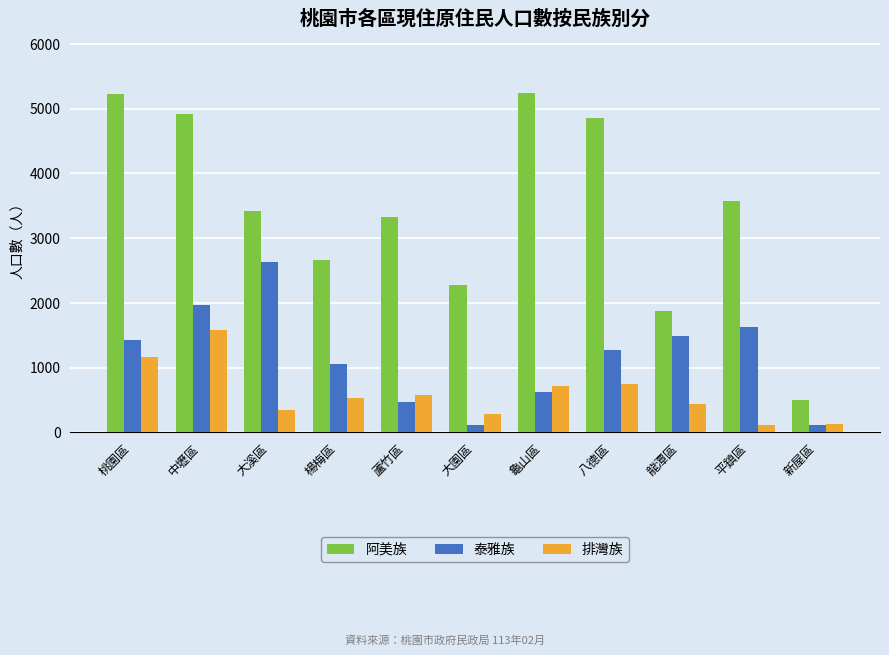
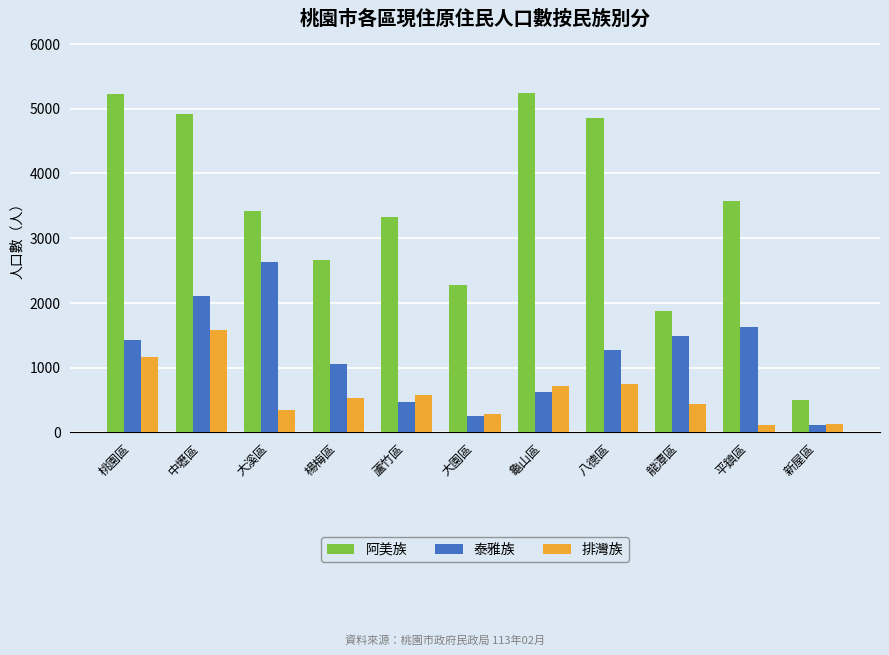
  {
    "阿美族": {
      "桃園區": 5200,
      "中壢區": 4900,
      "大溪區": 3400,
      "楊梅區": 2700,
      "蘆竹區": 3300,
      "大園區": 2300,
      "龜山區": 5200,
      "八德區": 4900,
      "龍潭區": 1900,
      "平鎮區": 3600,
      "新屋區": 500
    },
    "泰雅族": {
      "桃園區": 1400,
-     "中壢區": 2000,
+     "中壢區": 2100,
      "大溪區": 2600,
      "楊梅區": 1100,
      "蘆竹區": 500,
-     "大園區": 100,
+     "大園區": 300,
      "龜山區": 600,
      "八德區": 1300,
      "龍潭區": 1500,
      "平鎮區": 1600,
      "新屋區": 100
    },
    "排灣族": {
      "桃園區": 1200,
      "中壢區": 1600,
      "大溪區": 300,
      "楊梅區": 500,
      "蘆竹區": 600,
      "大園區": 300,
      "龜山區": 700,
      "八德區": 700,
      "龍潭區": 400,
      "平鎮區": 100,
      "新屋區": 100
    }
  }
